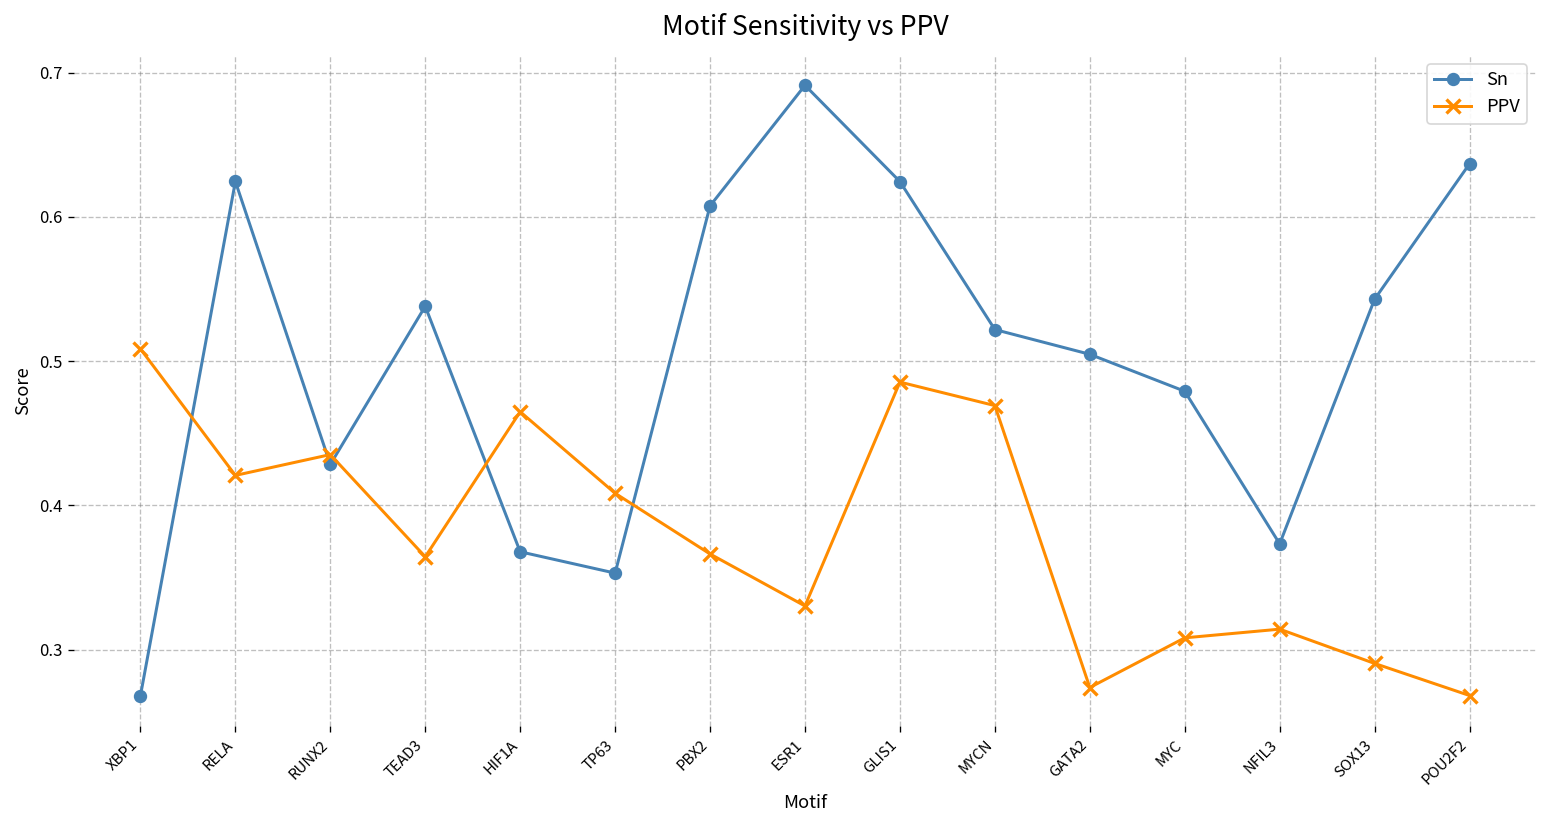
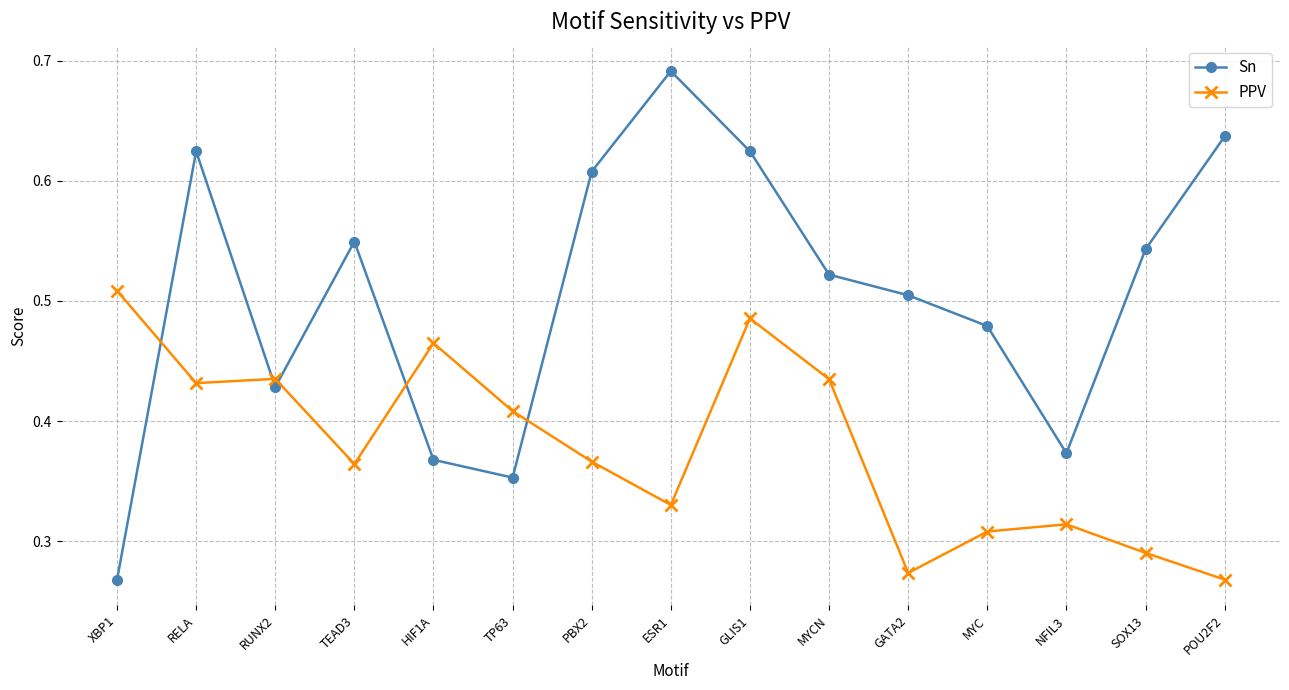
  {
    "Sn": {
      "XBP1": 0.268,
      "RELA": 0.625,
      "RUNX2": 0.428,
-     "TEAD3": 0.538,
+     "TEAD3": 0.549,
      "HIF1A": 0.368,
      "TP63": 0.353,
      "PBX2": 0.608,
      "ESR1": 0.691,
      "GLIS1": 0.624,
      "MYCN": 0.522,
      "GATA2": 0.505,
      "MYC": 0.479,
      "NFIL3": 0.373,
      "SOX13": 0.543,
      "POU2F2": 0.637
    },
    "PPV": {
      "XBP1": 0.509,
-     "RELA": 0.421,
+     "RELA": 0.432,
      "RUNX2": 0.435,
      "TEAD3": 0.364,
      "HIF1A": 0.465,
      "TP63": 0.408,
      "PBX2": 0.366,
      "ESR1": 0.330,
      "GLIS1": 0.486,
-     "MYCN": 0.469,
+     "MYCN": 0.435,
      "GATA2": 0.274,
      "MYC": 0.308,
      "NFIL3": 0.314,
      "SOX13": 0.290,
      "POU2F2": 0.268
    }
  }
